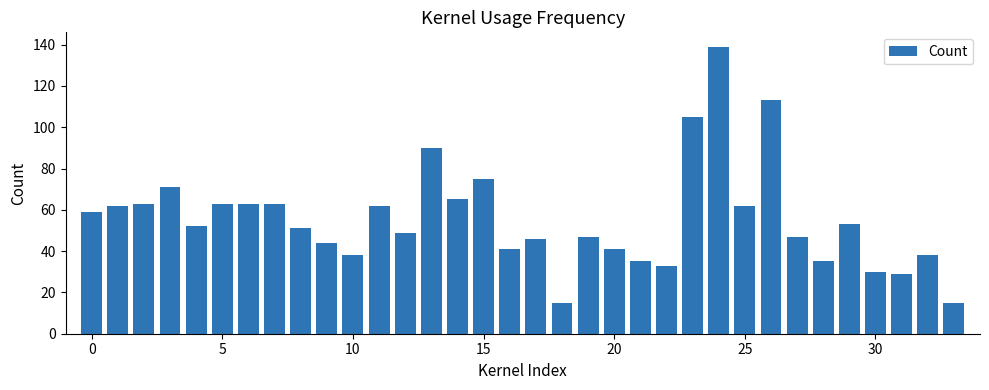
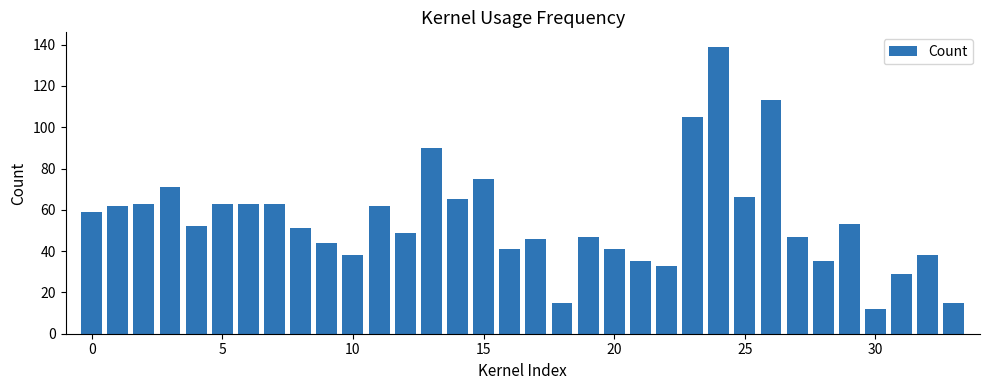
  {
    "0": 59,
    "5": 63,
    "10": 38,
    "15": 75,
    "20": 41,
-   "25": 62,
-   "30": 30
+   "25": 66,
+   "30": 12
  }
